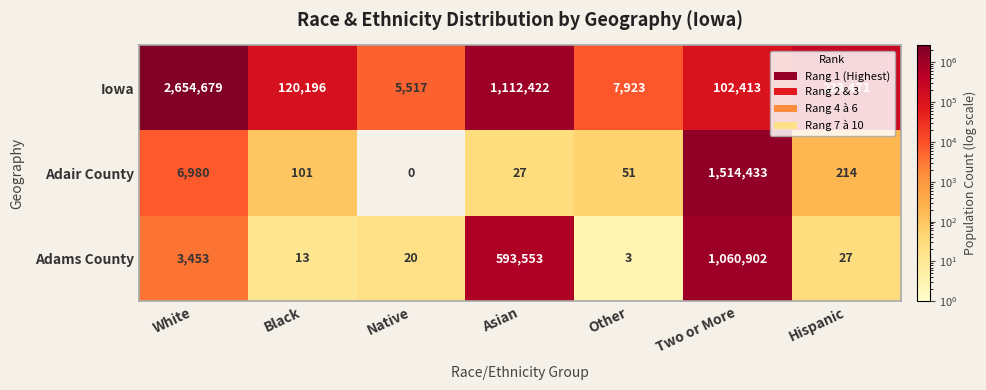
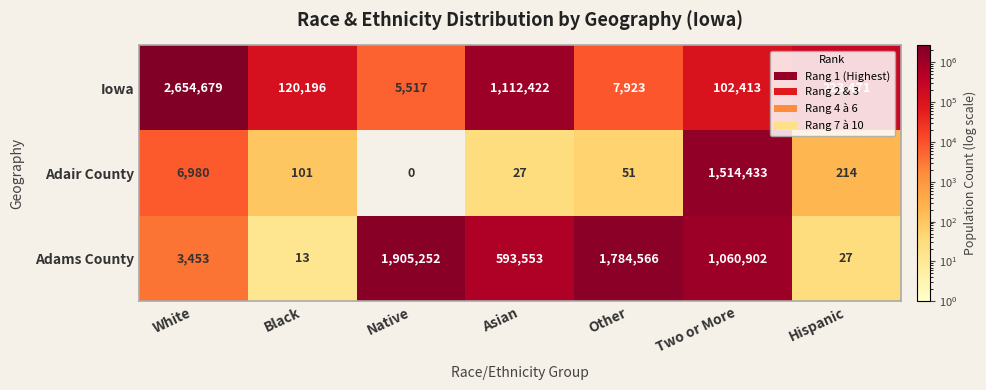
  {
    "Iowa": {
      "White": "2,654,679",
      "Black": "120,196",
      "Native": "5,517",
      "Asian": "1,112,422",
      "Other": "7,923",
      "Two or More": "102,413"
    },
    "Adair County": {
      "White": "6,980",
      "Black": "101",
      "Native": "0",
      "Asian": "27",
      "Other": "51",
      "Two or More": "1,514,433",
      "Hispanic": "214"
    },
    "Adams County": {
      "White": "3,453",
      "Black": "13",
-     "Native": "20",
+     "Native": "1,905,252",
      "Asian": "593,553",
-     "Other": "3",
+     "Other": "1,784,566",
      "Two or More": "1,060,902",
      "Hispanic": "27"
    }
  }
